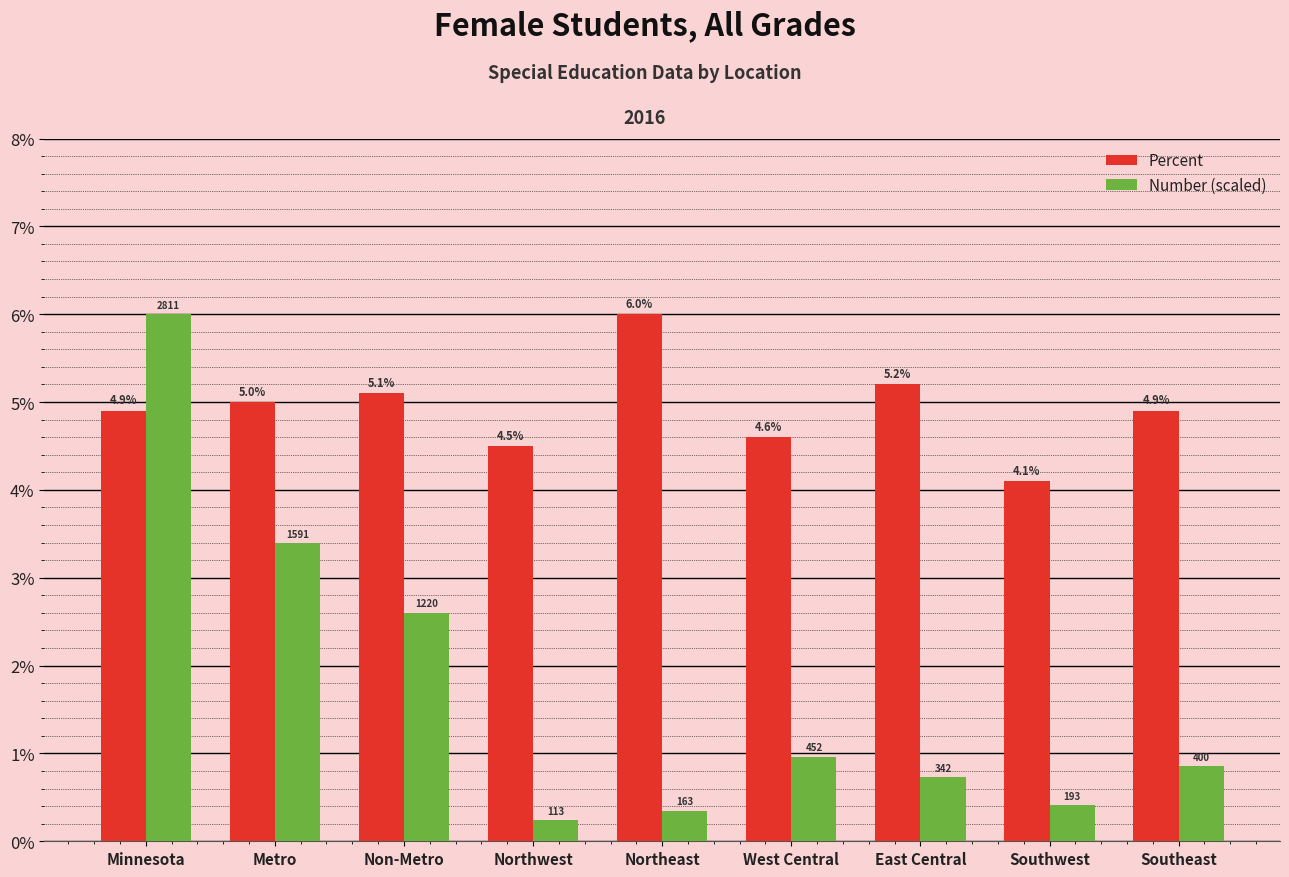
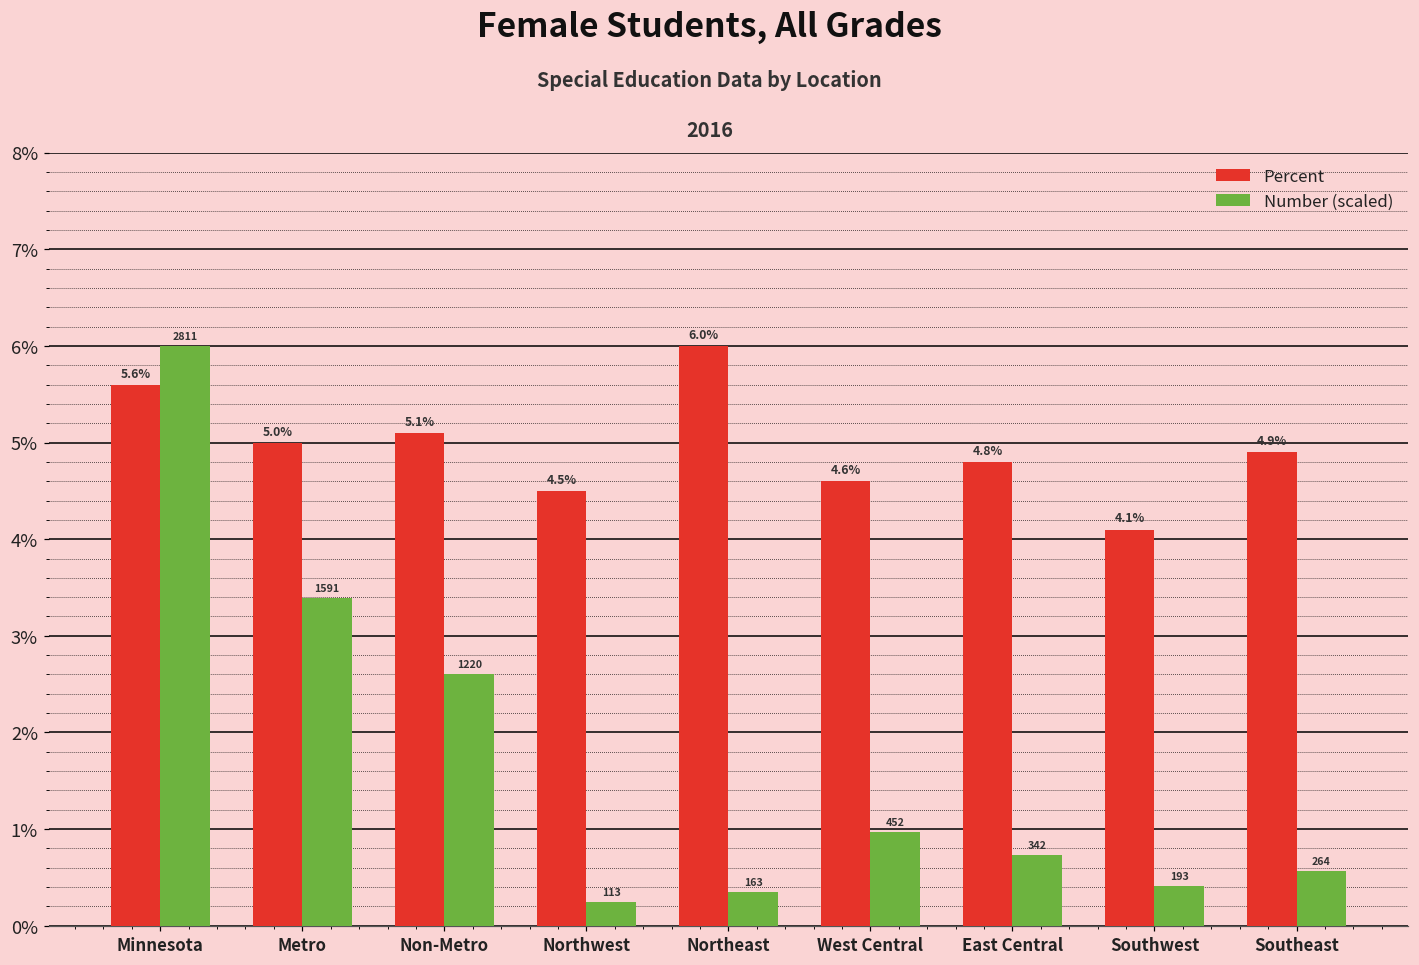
  {
    "Percent": {
-     "Minnesota": "4.9%",
+     "Minnesota": "5.6%",
      "Metro": "5.0%",
      "Non-Metro": "5.1%",
      "Northwest": "4.5%",
      "Northeast": "6.0%",
      "West Central": "4.6%",
-     "East Central": "5.2%",
+     "East Central": "4.8%",
      "Southwest": "4.1%",
      "Southeast": "4.9%"
    },
    "Number (scaled)": {
-     "Southeast": "400"
+     "Southeast": "264"
    }
  }
